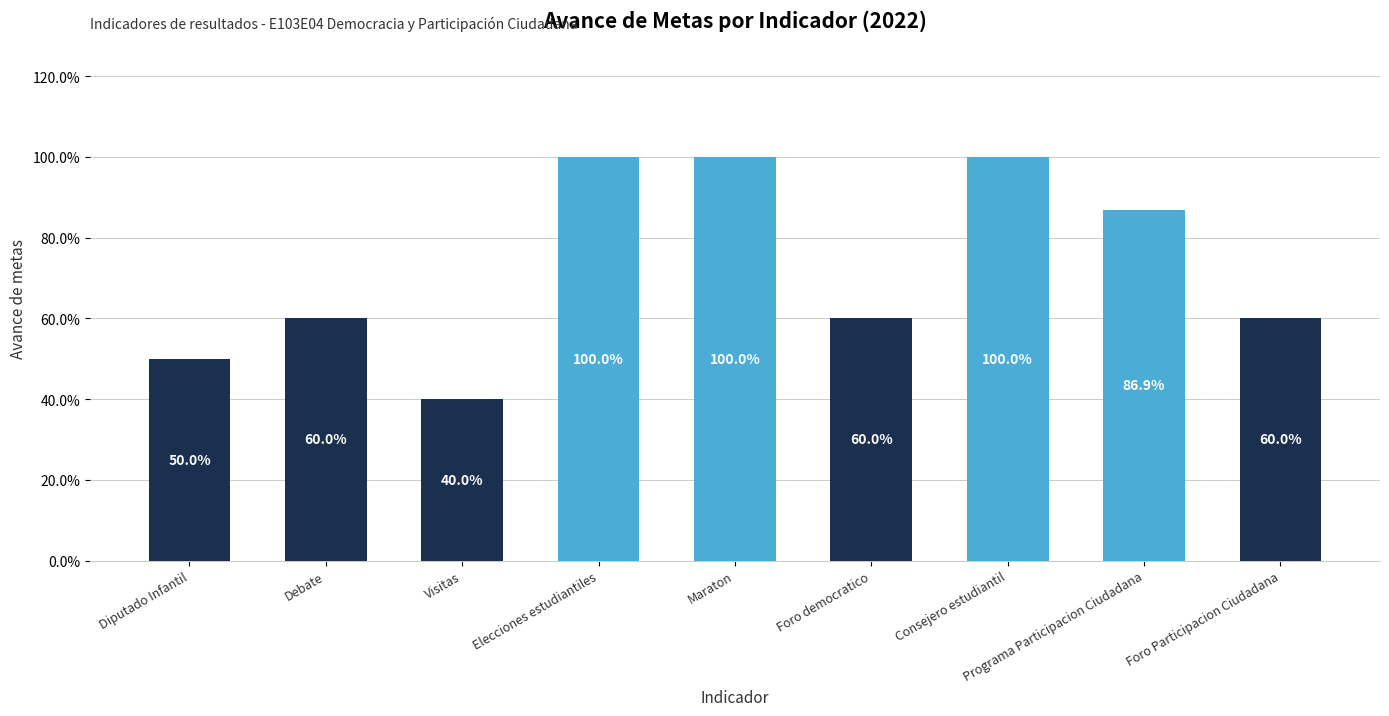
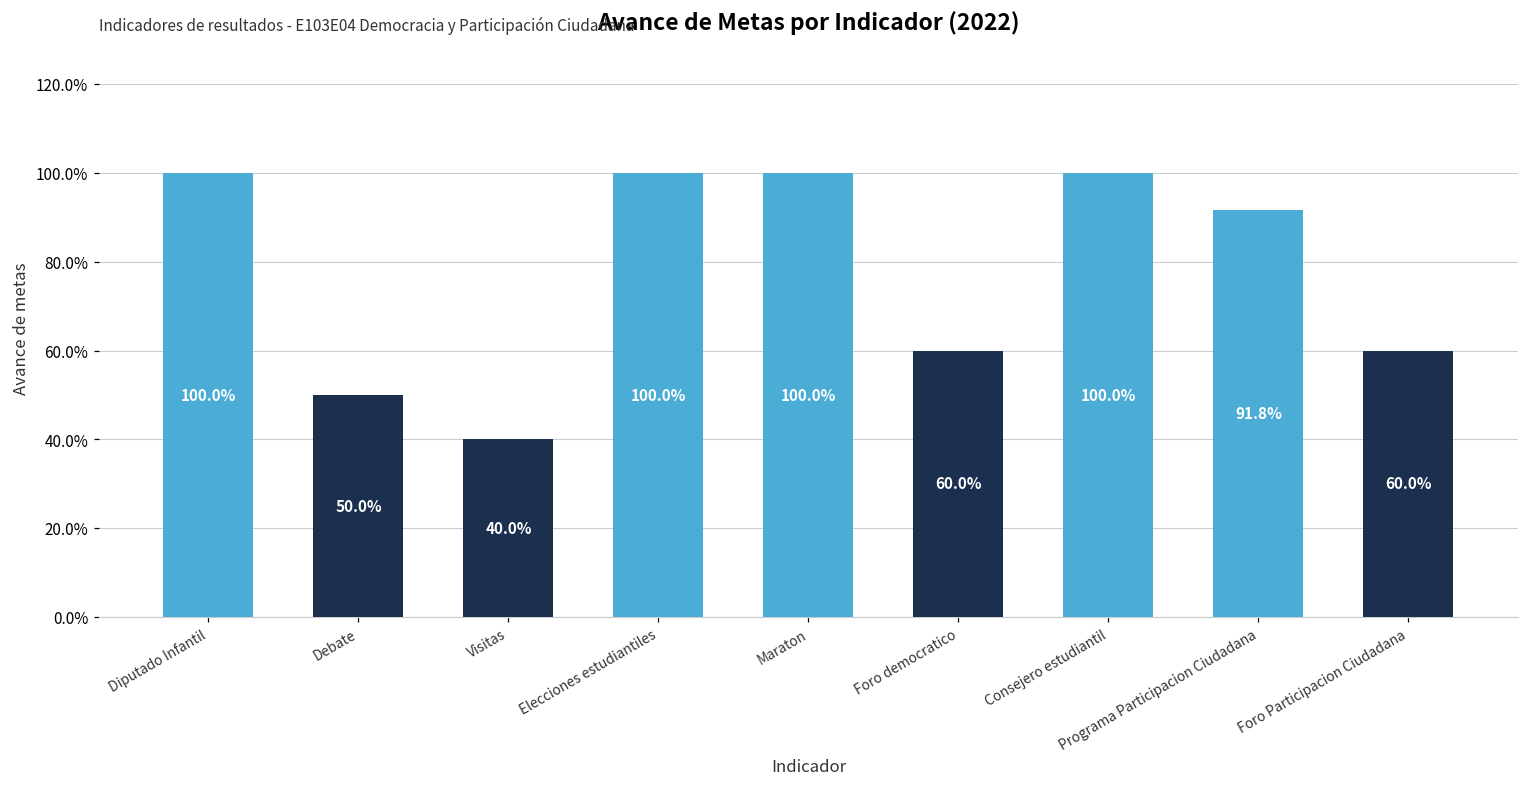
  {
-   "Diputado Infantil": "50.0%",
-   "Debate": "60.0%",
+   "Diputado Infantil": "100.0%",
+   "Debate": "50.0%",
    "Visitas": "40.0%",
    "Elecciones estudiantiles": "100.0%",
    "Maraton": "100.0%",
    "Foro democratico": "60.0%",
    "Consejero estudiantil": "100.0%",
-   "Programa Participacion Ciudadana": "86.9%",
+   "Programa Participacion Ciudadana": "91.8%",
    "Foro Participacion Ciudadana": "60.0%"
  }
